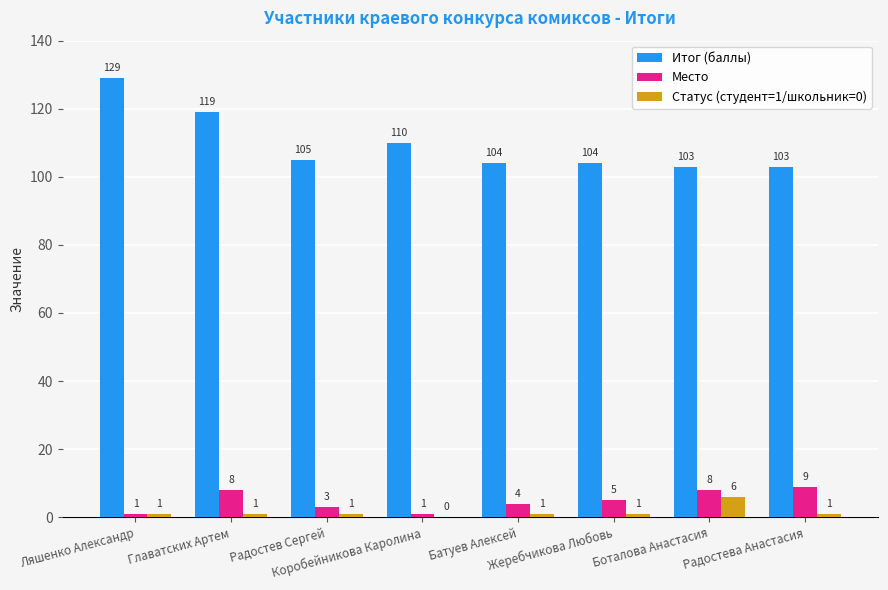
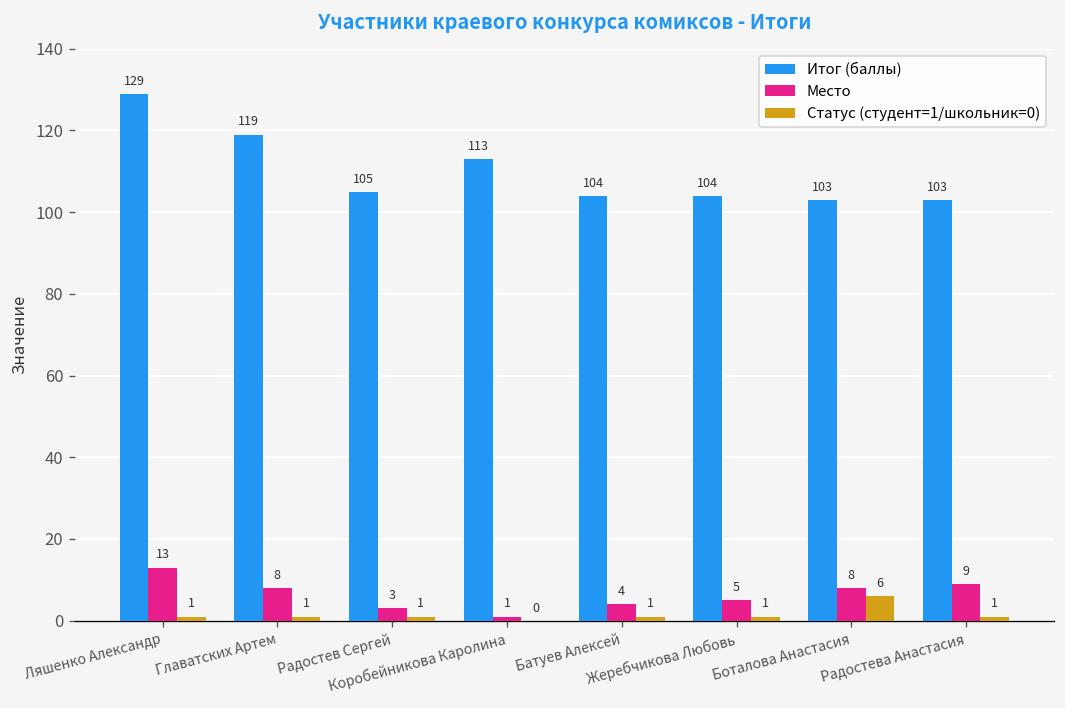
  {
    "Итог (баллы)": {
      "Ляшенко Александр": 129,
      "Главатских Артем": 119,
      "Радостев Сергей": 105,
-     "Коробейникова Каролина": 110,
+     "Коробейникова Каролина": 113,
      "Батуев Алексей": 104,
      "Жеребчикова Любовь": 104,
      "Боталова Анастасия": 103,
      "Радостева Анастасия": 103
    },
    "Место": {
-     "Ляшенко Александр": 1,
+     "Ляшенко Александр": 13,
      "Главатских Артем": 8,
      "Радостев Сергей": 3,
      "Коробейникова Каролина": 1,
      "Батуев Алексей": 4,
      "Жеребчикова Любовь": 5,
      "Боталова Анастасия": 8,
      "Радостева Анастасия": 9
    },
    "Статус (студент=1/школьник=0)": {
      "Ляшенко Александр": 1,
      "Главатских Артем": 1,
      "Радостев Сергей": 1,
      "Коробейникова Каролина": 0,
      "Батуев Алексей": 1,
      "Жеребчикова Любовь": 1,
      "Боталова Анастасия": 6,
      "Радостева Анастасия": 1
    }
  }
